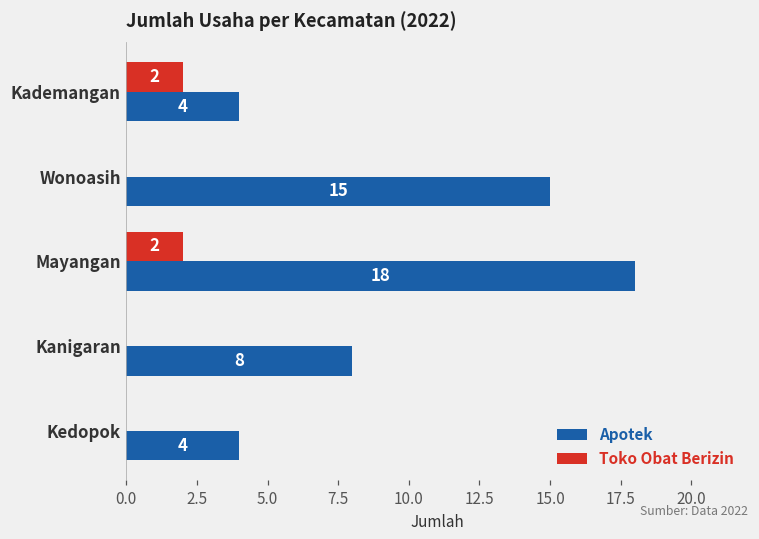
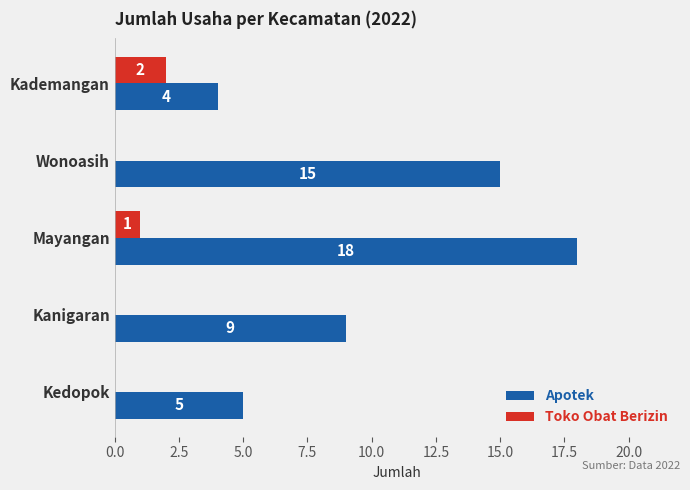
  {
    "Apotek": {
      "Kademangan": 4,
      "Wonoasih": 15,
      "Mayangan": 18,
-     "Kanigaran": 8,
-     "Kedopok": 4
+     "Kanigaran": 9,
+     "Kedopok": 5
    },
    "Toko Obat Berizin": {
      "Kademangan": 2,
-     "Mayangan": 2
+     "Mayangan": 1
    }
  }
